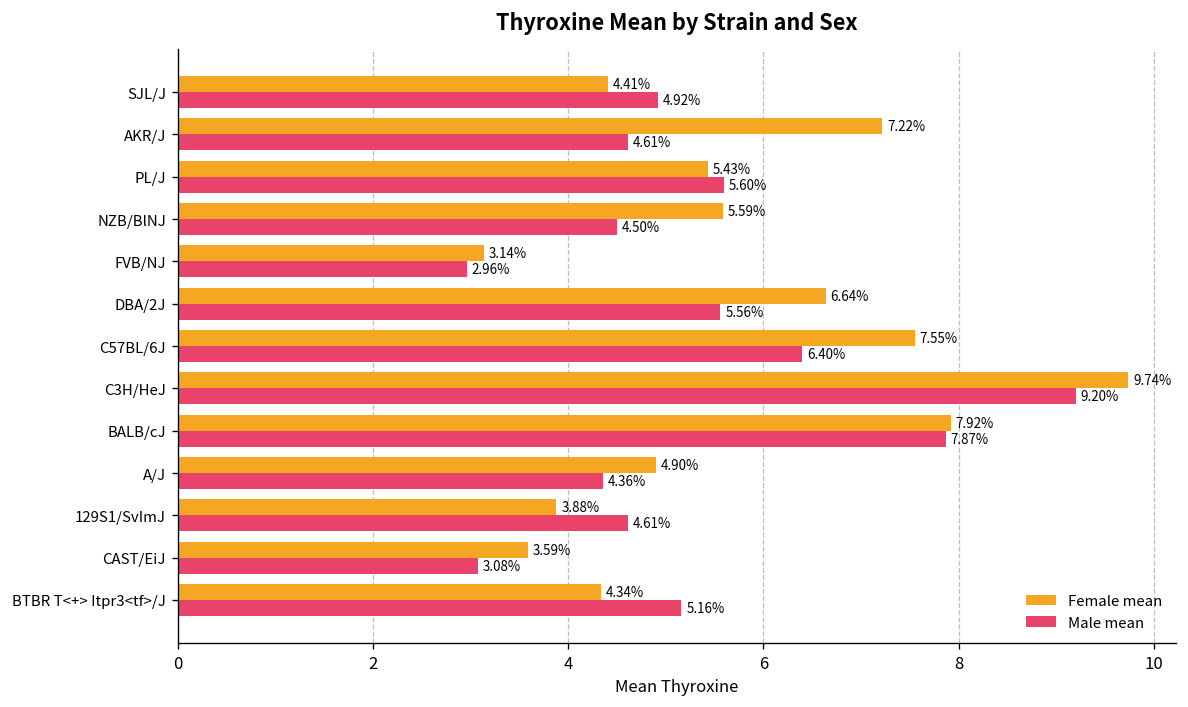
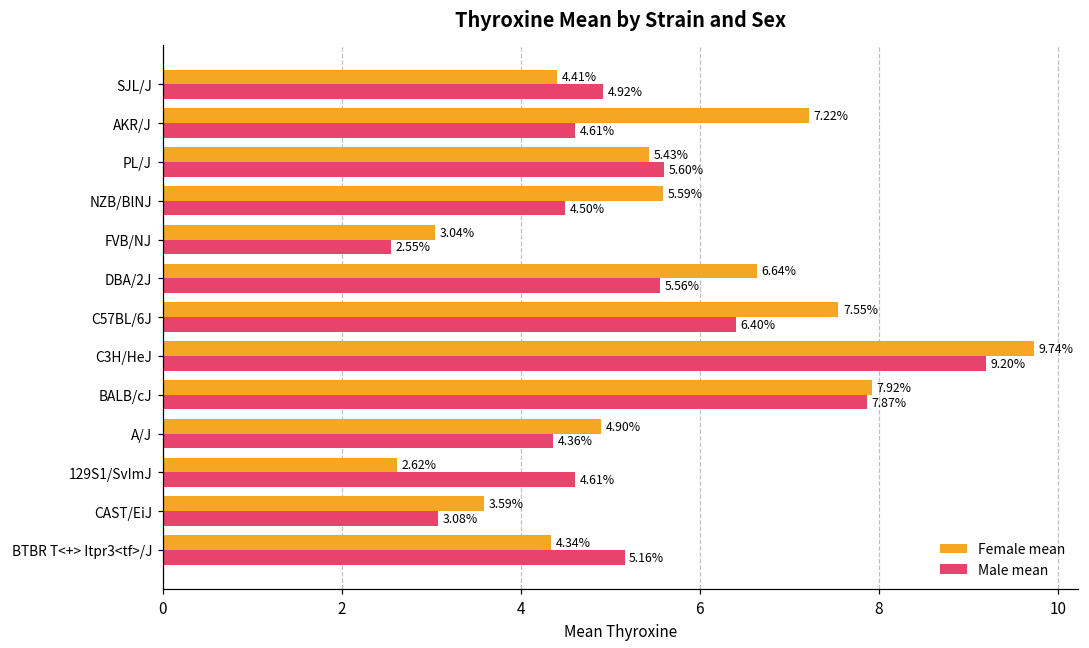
  {
    "Female mean": {
      "SJL/J": "4.41%",
      "AKR/J": "7.22%",
      "PL/J": "5.43%",
      "NZB/BlNJ": "5.59%",
-     "FVB/NJ": "3.14%",
+     "FVB/NJ": "3.04%",
      "DBA/2J": "6.64%",
      "C57BL/6J": "7.55%",
      "C3H/HeJ": "9.74%",
      "BALB/cJ": "7.92%",
      "A/J": "4.90%",
-     "129S1/SvImJ": "3.88%",
+     "129S1/SvImJ": "2.62%",
      "CAST/EiJ": "3.59%",
      "BTBR T<+> Itpr3<tf>/J": "4.34%"
    },
    "Male mean": {
      "SJL/J": "4.92%",
      "AKR/J": "4.61%",
      "PL/J": "5.60%",
      "NZB/BlNJ": "4.50%",
-     "FVB/NJ": "2.96%",
+     "FVB/NJ": "2.55%",
      "DBA/2J": "5.56%",
      "C57BL/6J": "6.40%",
      "C3H/HeJ": "9.20%",
      "BALB/cJ": "7.87%",
      "A/J": "4.36%",
      "129S1/SvImJ": "4.61%",
      "CAST/EiJ": "3.08%",
      "BTBR T<+> Itpr3<tf>/J": "5.16%"
    }
  }
